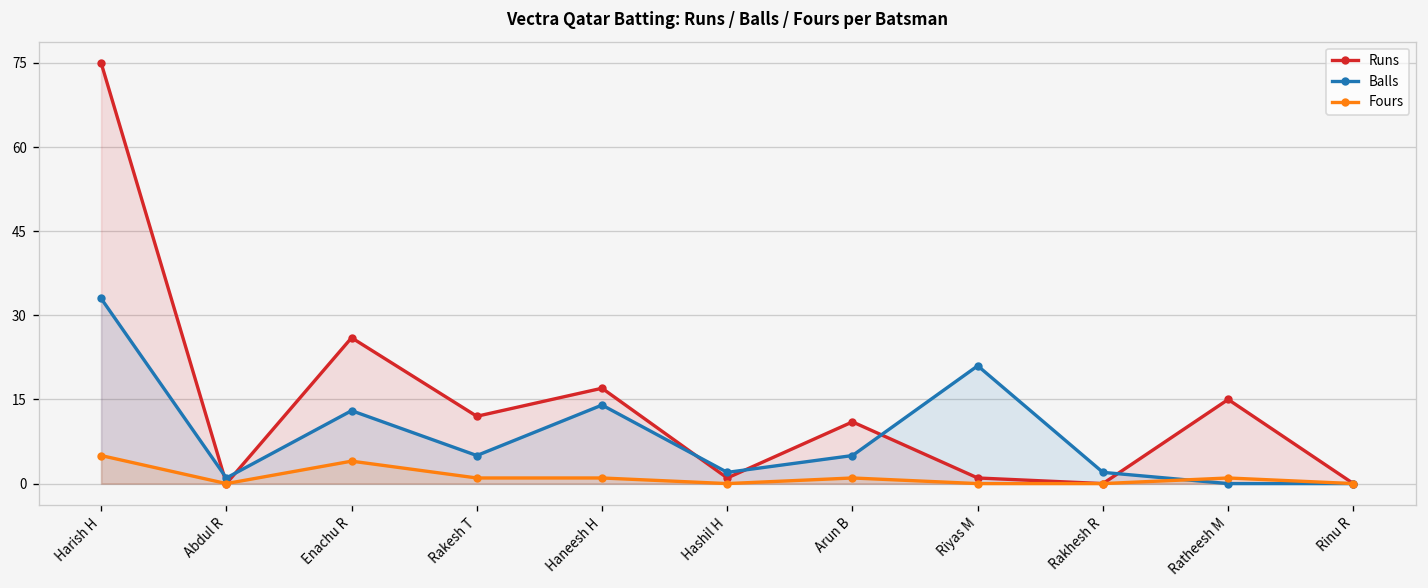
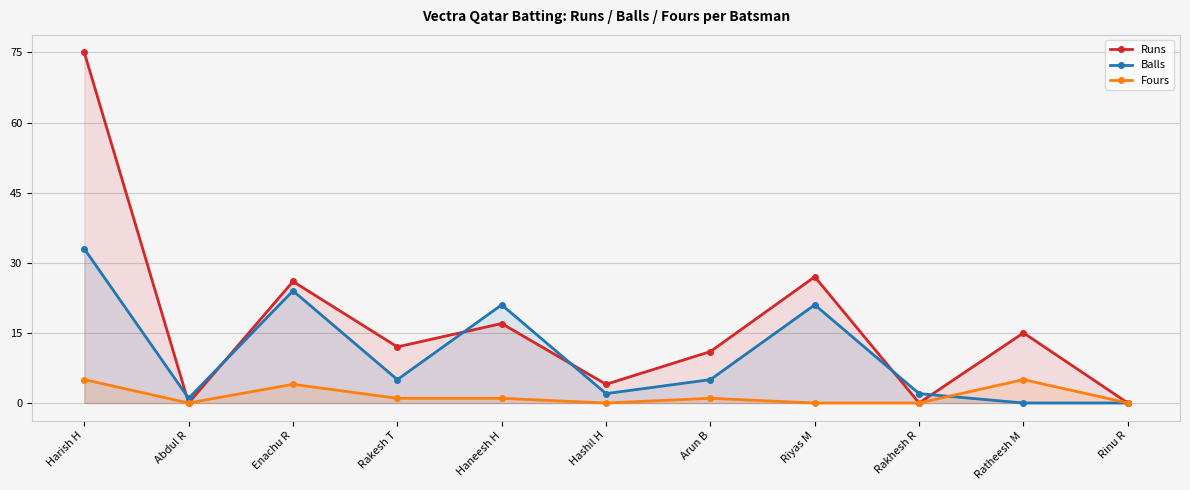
  {
    "Runs": {
      "Harish H": 75,
      "Enachu R": 26,
      "Rakesh T": 12,
      "Haneesh H": 17,
-     "Hashil H": 1,
+     "Hashil H": 4,
      "Arun B": 11,
-     "Riyas M": 1,
+     "Riyas M": 27,
      "Ratheesh M": 15
    },
    "Balls": {
      "Harish H": 33,
      "Abdul R": 1,
-     "Enachu R": 13,
+     "Enachu R": 24,
      "Rakesh T": 5,
-     "Haneesh H": 14,
+     "Haneesh H": 21,
      "Hashil H": 2,
      "Arun B": 5,
      "Riyas M": 21,
      "Rakhesh R": 2,
      "Ratheesh M": 0
    },
    "Fours": {
      "Harish H": 5,
      "Enachu R": 4,
      "Rakesh T": 1,
      "Haneesh H": 1,
      "Hashil H": 0,
      "Arun B": 1,
      "Riyas M": 0,
-     "Ratheesh M": 1
+     "Ratheesh M": 5
    }
  }
